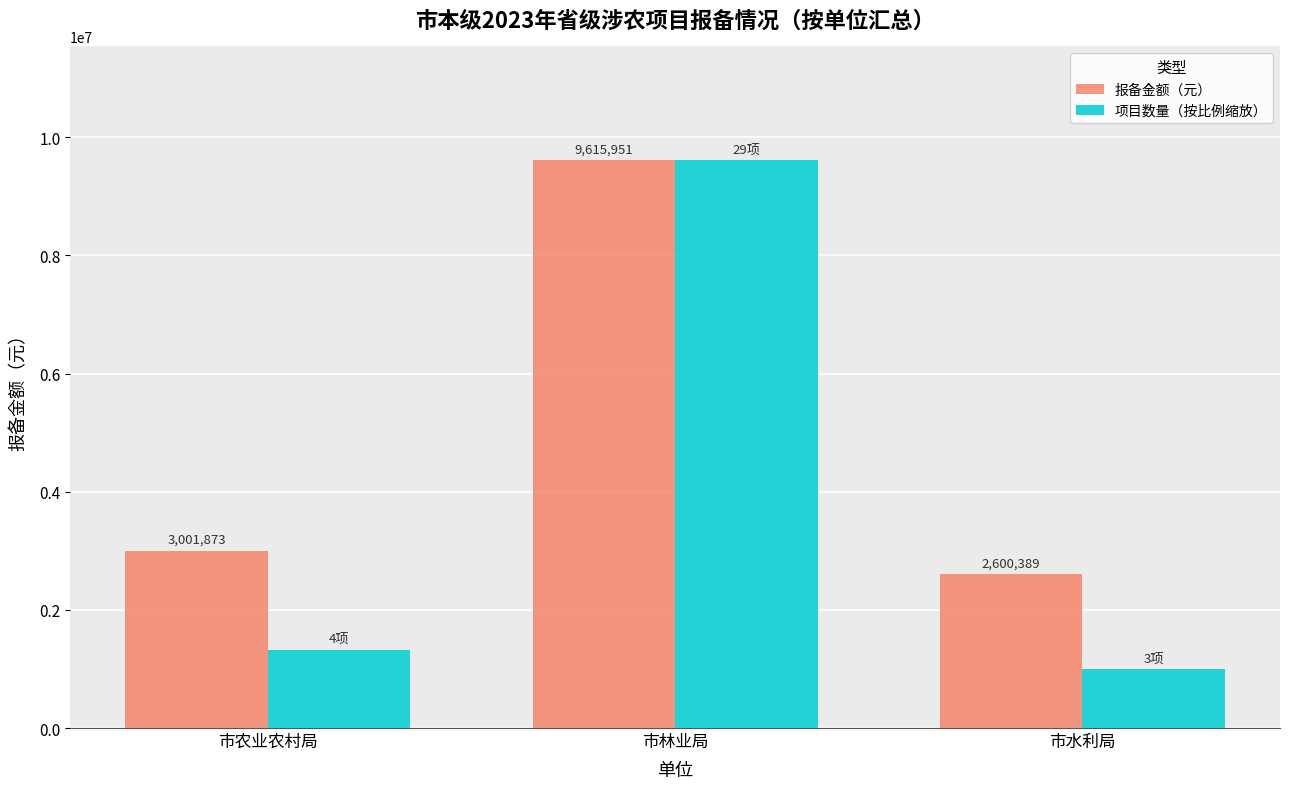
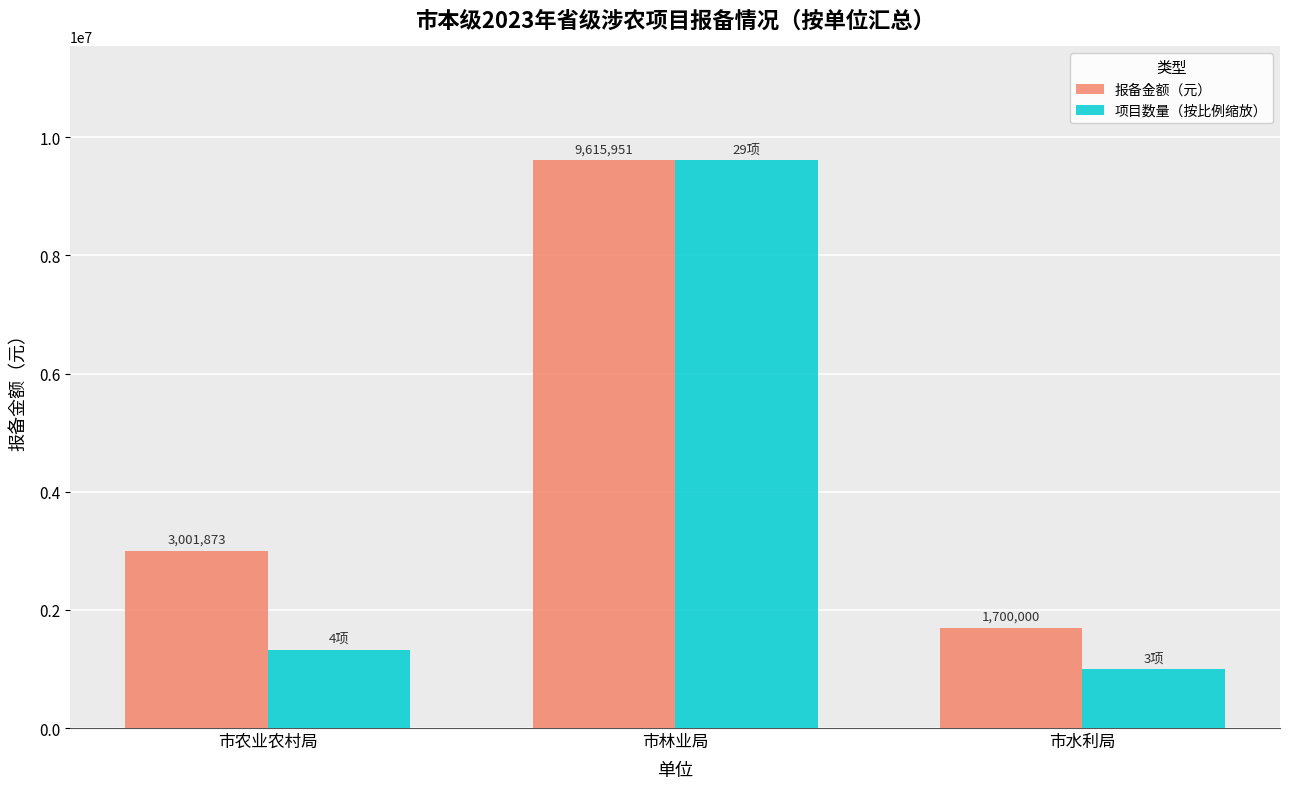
  {
    "报备金额（元）": {
      "市农业农村局": "3,001,873",
      "市林业局": "9,615,951",
-     "市水利局": "2,600,389"
+     "市水利局": "1,700,000"
    }
  }
